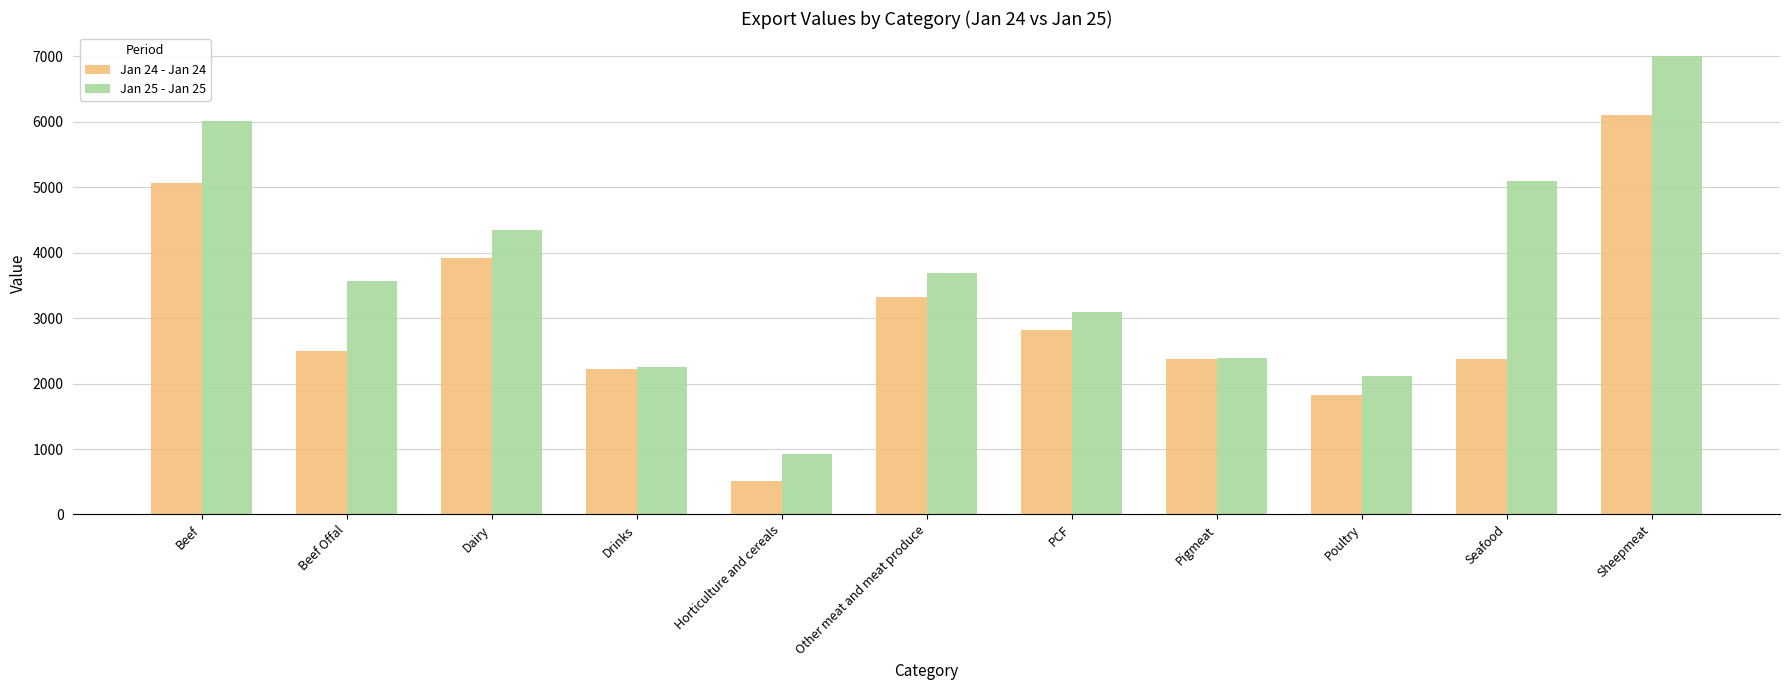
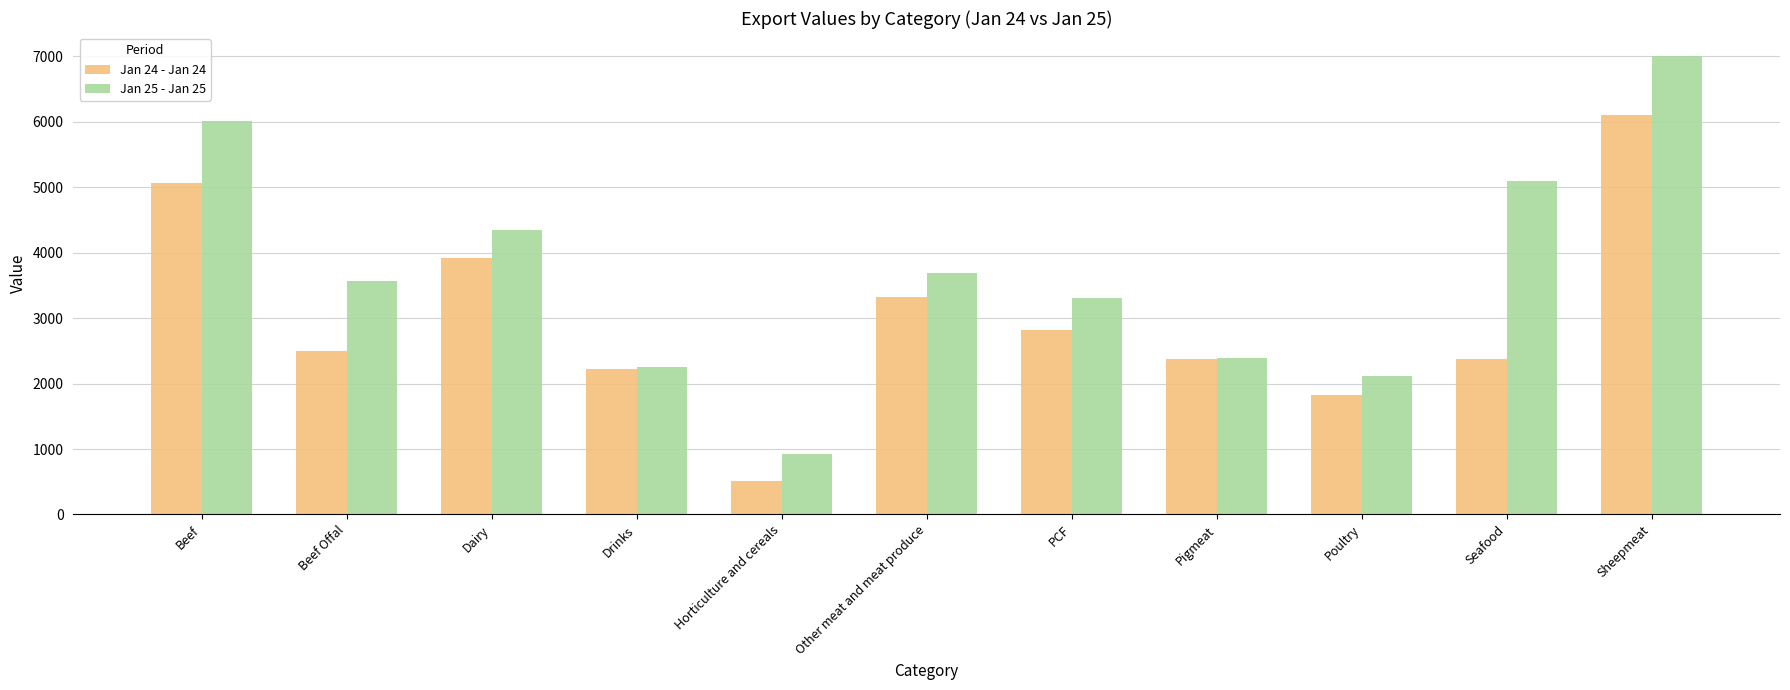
  {
    "Jan 24 - Jan 24": {
      "Beef": 5100,
      "Beef Offal": 2500,
      "Dairy": 3900,
      "Drinks": 2200,
      "Horticulture and cereals": 500,
      "Other meat and meat produce": 3300,
      "PCF": 2800,
      "Pigmeat": 2400,
      "Poultry": 1800,
      "Seafood": 2400,
      "Sheepmeat": 6100
    },
    "Jan 25 - Jan 25": {
      "Beef": 6000,
      "Beef Offal": 3600,
      "Dairy": 4400,
      "Drinks": 2200,
      "Horticulture and cereals": 900,
      "Other meat and meat produce": 3700,
-     "PCF": 3100,
+     "PCF": 3300,
      "Pigmeat": 2400,
      "Poultry": 2100,
      "Seafood": 5100,
      "Sheepmeat": 7000
    }
  }
